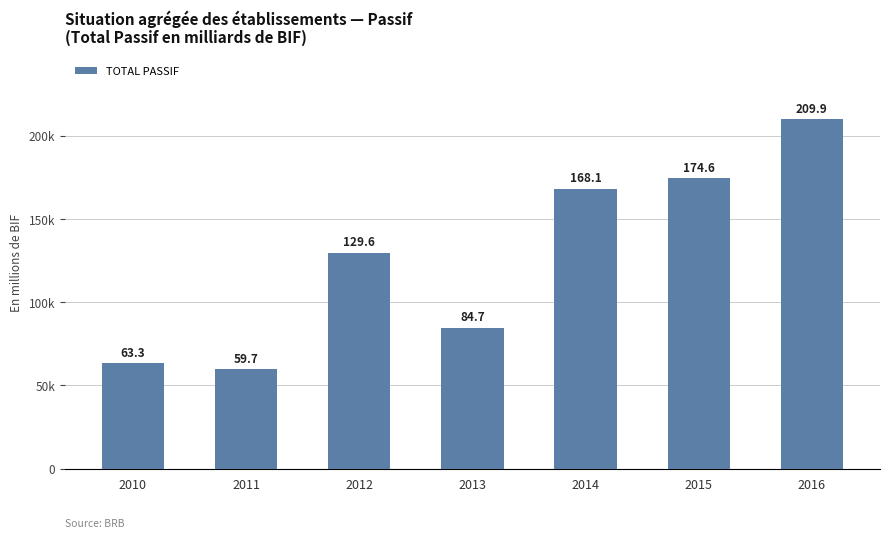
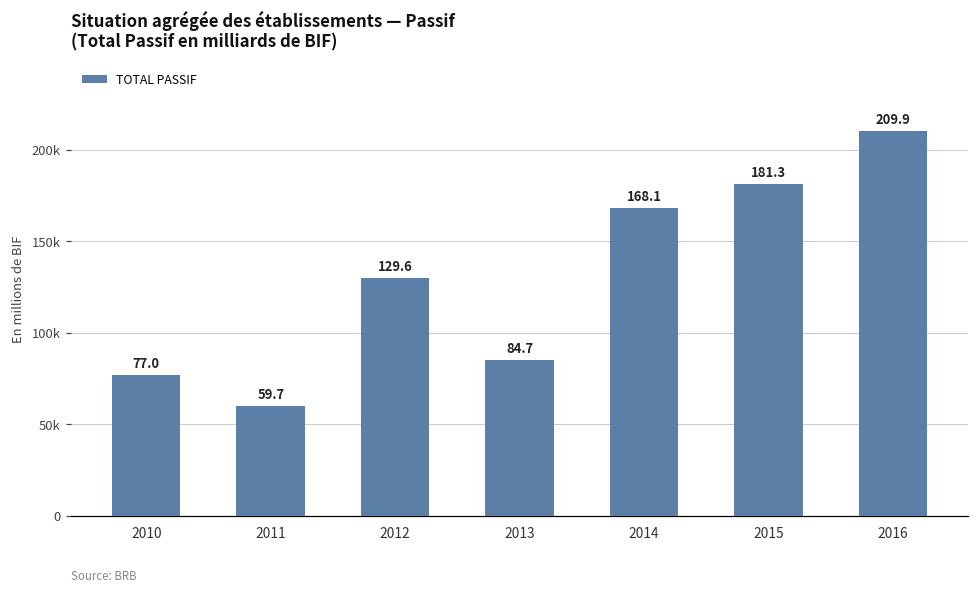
  {
-   "2010": 63.3,
-   "2015": 174.6
+   "2010": 77.0,
+   "2015": 181.3
  }
